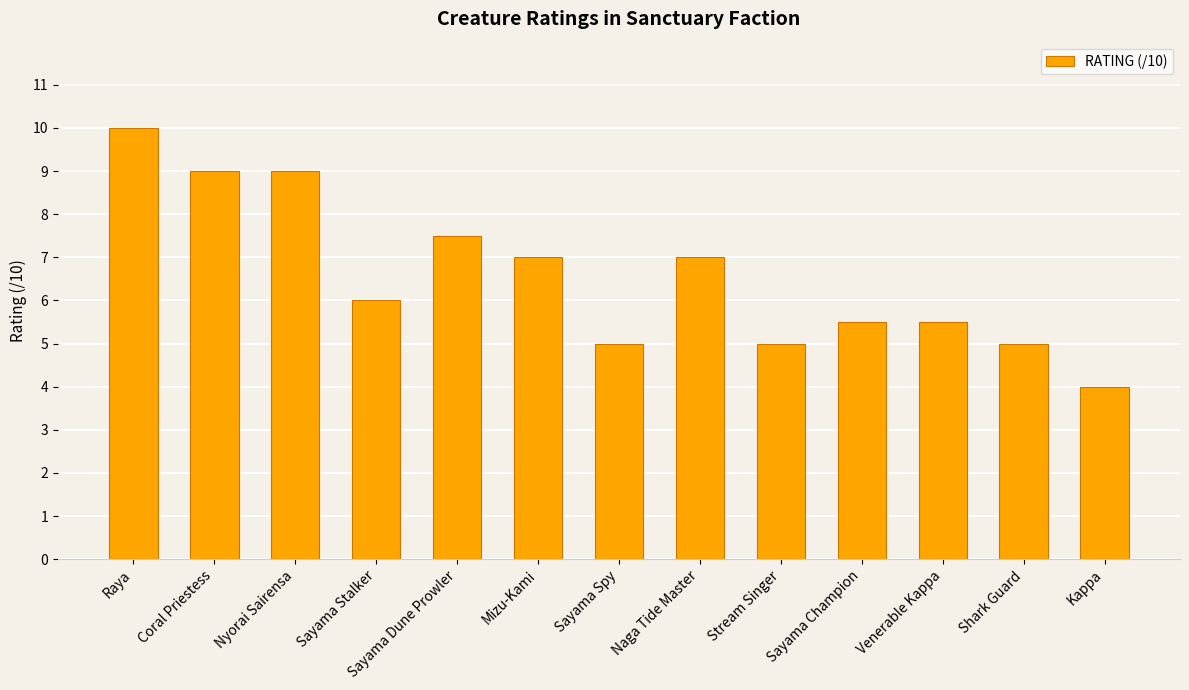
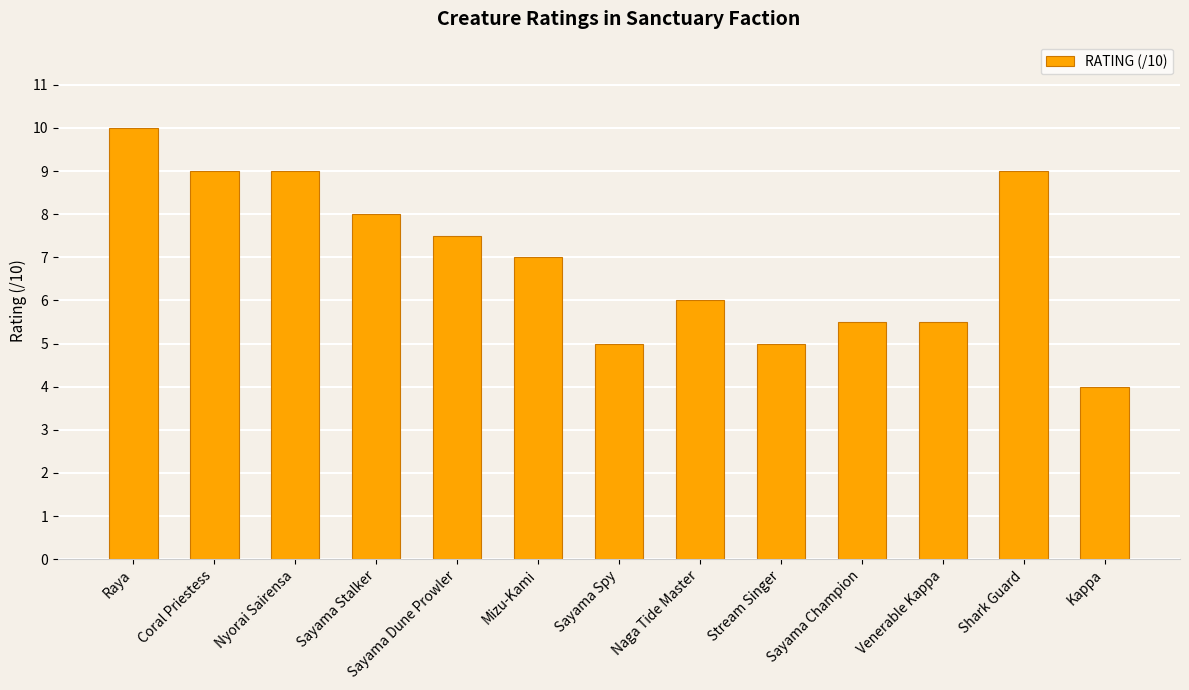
  {
    "Raya": 10,
    "Coral Priestess": 9,
    "Nyorai Sairensa": 9,
-   "Sayama Stalker": 6,
+   "Sayama Stalker": 8,
    "Sayama Dune Prowler": 7.5,
    "Mizu-Kami": 7,
    "Sayama Spy": 5,
-   "Naga Tide Master": 7,
+   "Naga Tide Master": 6,
    "Stream Singer": 5,
    "Sayama Champion": 5.5,
    "Venerable Kappa": 5.5,
-   "Shark Guard": 5,
+   "Shark Guard": 9,
    "Kappa": 4
  }
